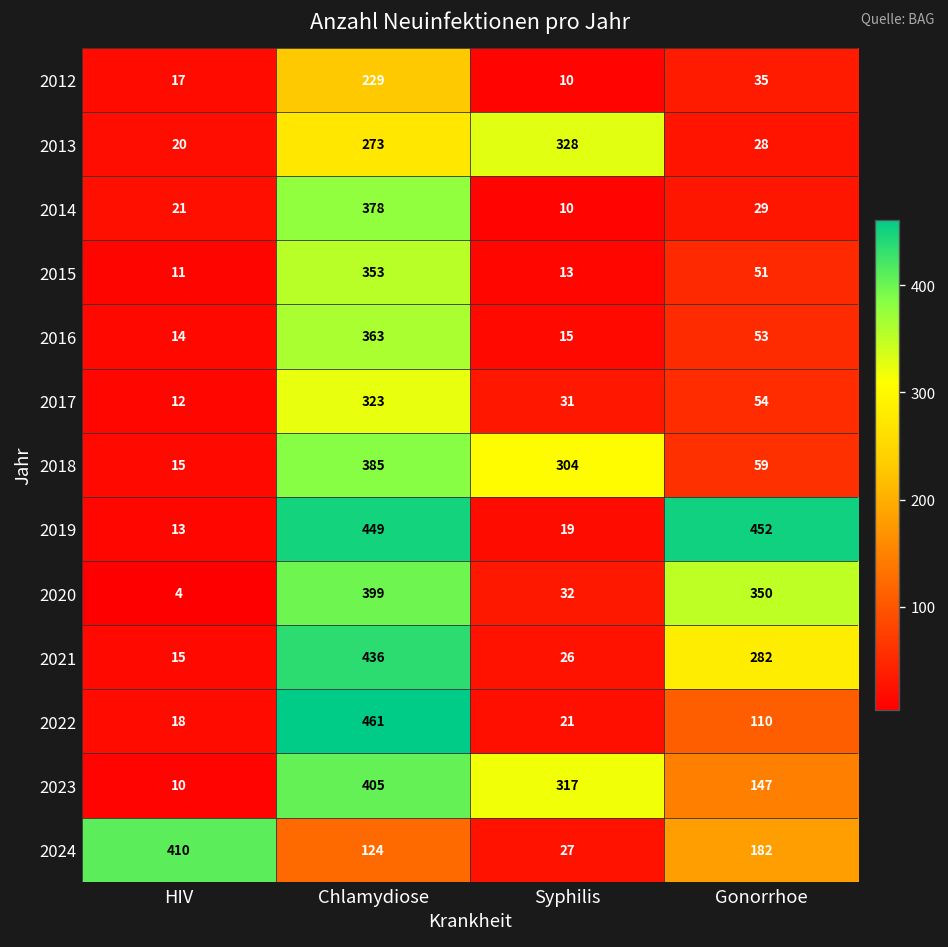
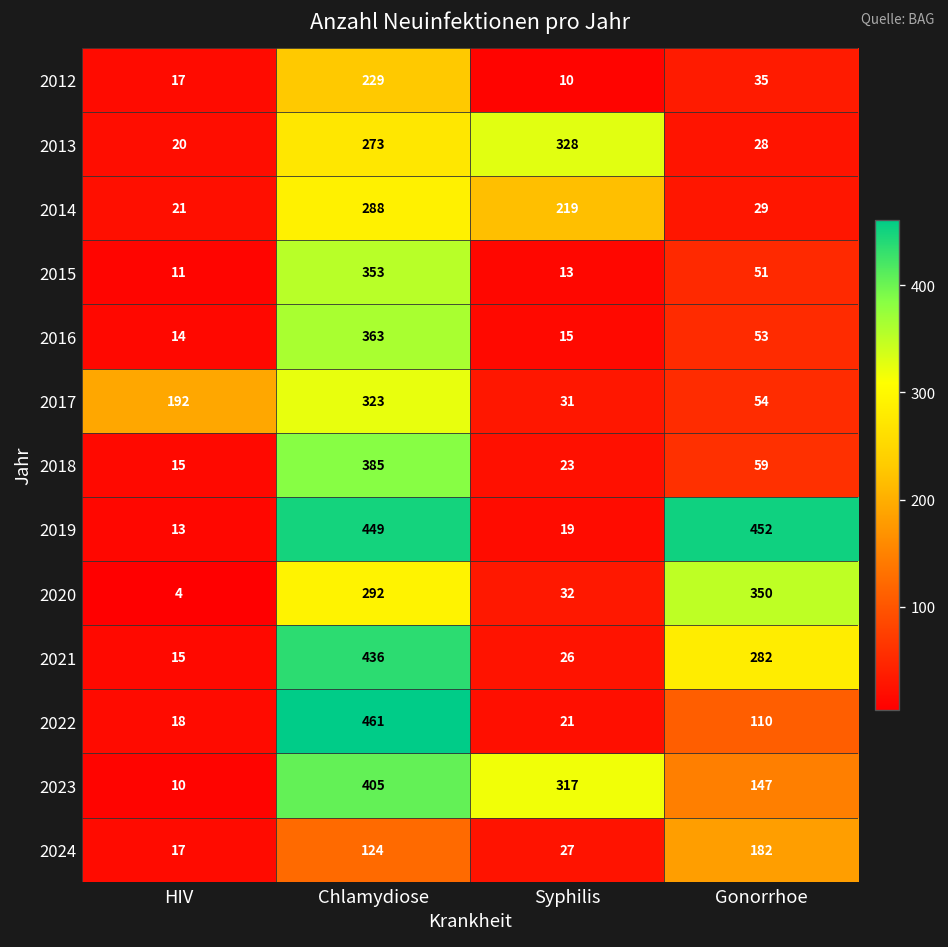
  {
    "2012": {
      "HIV": 17,
      "Chlamydiose": 229,
      "Syphilis": 10,
      "Gonorrhoe": 35
    },
    "2013": {
      "HIV": 20,
      "Chlamydiose": 273,
      "Syphilis": 328,
      "Gonorrhoe": 28
    },
    "2014": {
      "HIV": 21,
-     "Chlamydiose": 378,
-     "Syphilis": 10,
+     "Chlamydiose": 288,
+     "Syphilis": 219,
      "Gonorrhoe": 29
    },
    "2015": {
      "HIV": 11,
      "Chlamydiose": 353,
      "Syphilis": 13,
      "Gonorrhoe": 51
    },
    "2016": {
      "HIV": 14,
      "Chlamydiose": 363,
      "Syphilis": 15,
      "Gonorrhoe": 53
    },
    "2017": {
-     "HIV": 12,
+     "HIV": 192,
      "Chlamydiose": 323,
      "Syphilis": 31,
      "Gonorrhoe": 54
    },
    "2018": {
      "HIV": 15,
      "Chlamydiose": 385,
-     "Syphilis": 304,
+     "Syphilis": 23,
      "Gonorrhoe": 59
    },
    "2019": {
      "HIV": 13,
      "Chlamydiose": 449,
      "Syphilis": 19,
      "Gonorrhoe": 452
    },
    "2020": {
      "HIV": 4,
-     "Chlamydiose": 399,
+     "Chlamydiose": 292,
      "Syphilis": 32,
      "Gonorrhoe": 350
    },
    "2021": {
      "HIV": 15,
      "Chlamydiose": 436,
      "Syphilis": 26,
      "Gonorrhoe": 282
    },
    "2022": {
      "HIV": 18,
      "Chlamydiose": 461,
      "Syphilis": 21,
      "Gonorrhoe": 110
    },
    "2023": {
      "HIV": 10,
      "Chlamydiose": 405,
      "Syphilis": 317,
      "Gonorrhoe": 147
    },
    "2024": {
-     "HIV": 410,
+     "HIV": 17,
      "Chlamydiose": 124,
      "Syphilis": 27,
      "Gonorrhoe": 182
    }
  }
